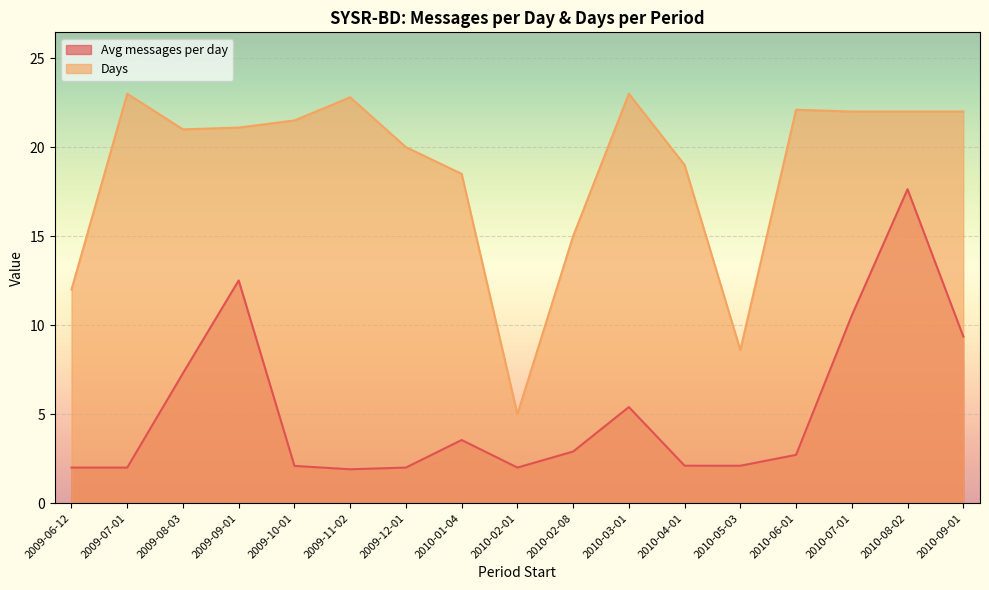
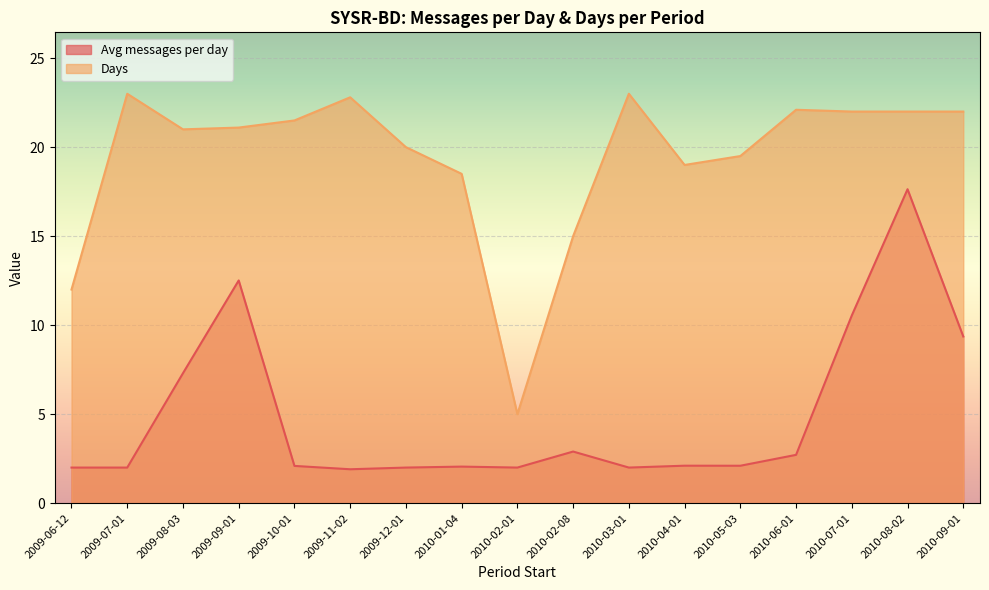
  {
    "Avg messages per day": {
      "2009-06-12": 2.0,
      "2009-07-01": 2.0,
      "2009-08-03": 7.3,
      "2009-09-01": 12.5,
      "2009-10-01": 2.1,
      "2009-11-02": 1.9,
      "2009-12-01": 2.0,
-     "2010-01-04": 3.5,
+     "2010-01-04": 2.1,
      "2010-02-01": 2.0,
      "2010-02-08": 2.9,
-     "2010-03-01": 5.4,
+     "2010-03-01": 2.0,
      "2010-04-01": 2.1,
      "2010-05-03": 2.1,
      "2010-06-01": 2.7,
      "2010-07-01": 10.5,
      "2010-08-02": 17.6,
      "2010-09-01": 9.4
    },
    "Days": {
      "2009-06-12": 12.0,
      "2009-07-01": 23.0,
      "2009-08-03": 21.0,
      "2009-09-01": 21.1,
      "2009-10-01": 21.5,
      "2009-11-02": 22.8,
      "2009-12-01": 20.0,
      "2010-01-04": 18.5,
      "2010-02-01": 5.0,
      "2010-02-08": 15.0,
      "2010-03-01": 23.0,
      "2010-04-01": 19.0,
-     "2010-05-03": 8.6,
+     "2010-05-03": 19.5,
      "2010-06-01": 22.1,
      "2010-07-01": 22.0,
      "2010-08-02": 22.0,
      "2010-09-01": 22.0
    }
  }
